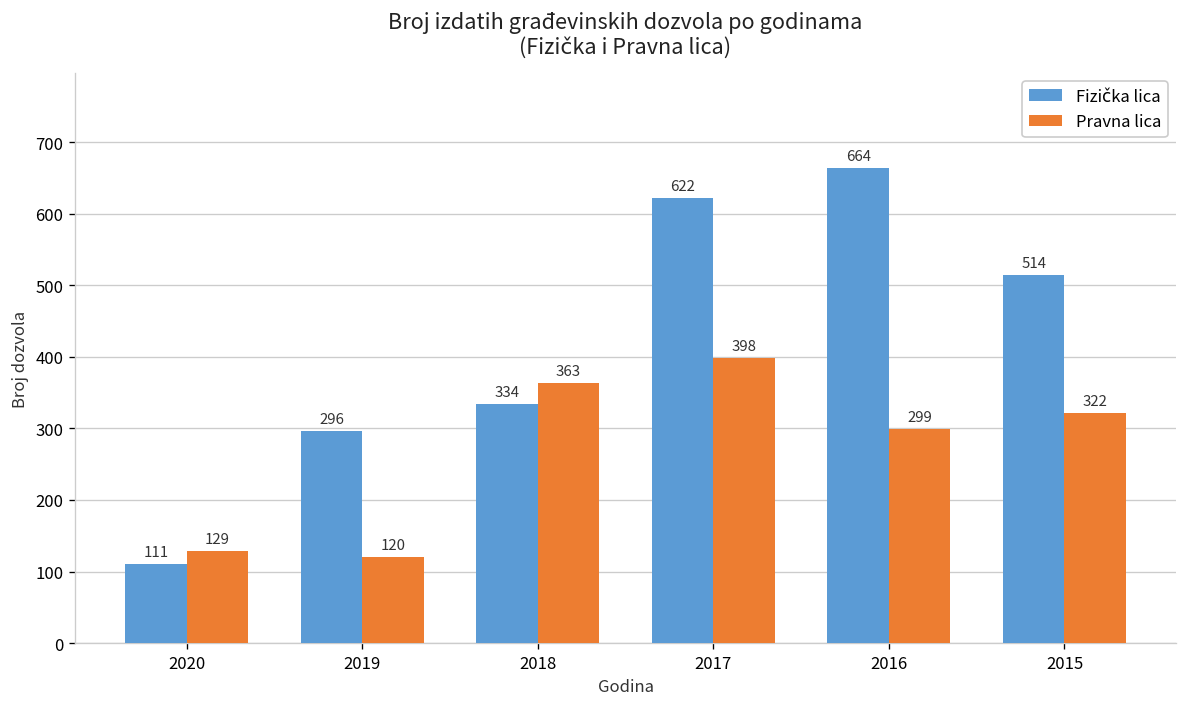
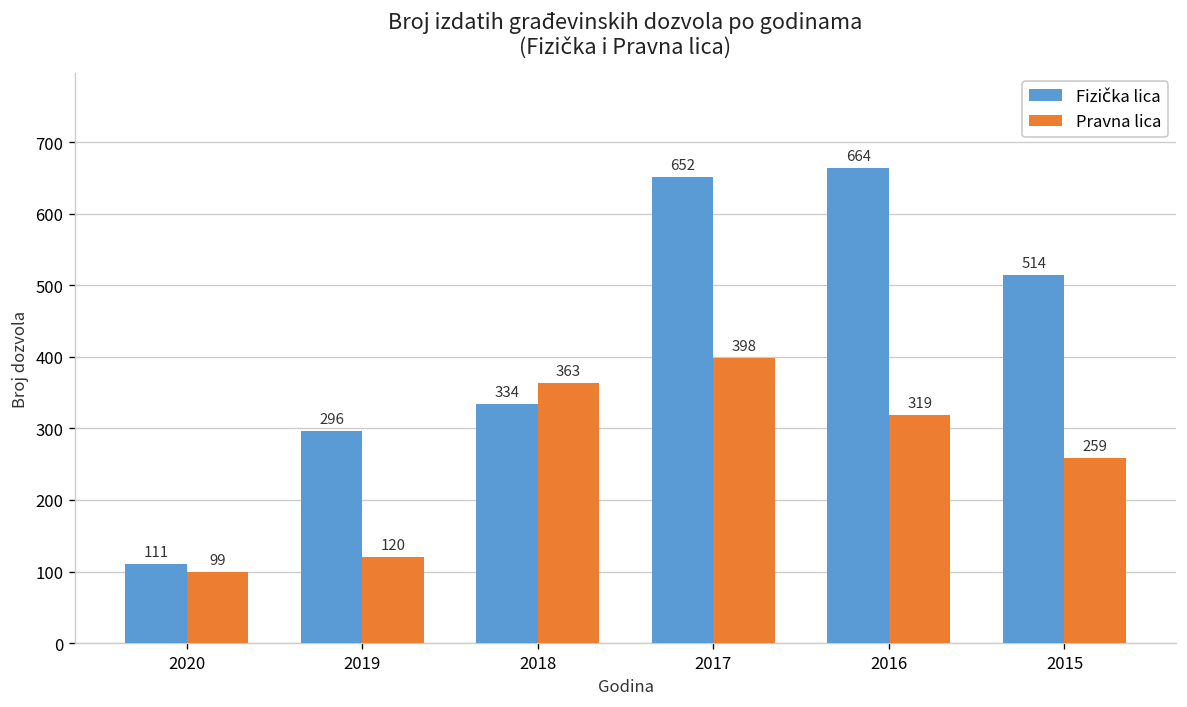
  {
    "Fizička lica": {
      "2020": 111,
      "2019": 296,
      "2018": 334,
-     "2017": 622,
+     "2017": 652,
      "2016": 664,
      "2015": 514
    },
    "Pravna lica": {
-     "2020": 129,
+     "2020": 99,
      "2019": 120,
      "2018": 363,
      "2017": 398,
-     "2016": 299,
-     "2015": 322
+     "2016": 319,
+     "2015": 259
    }
  }
